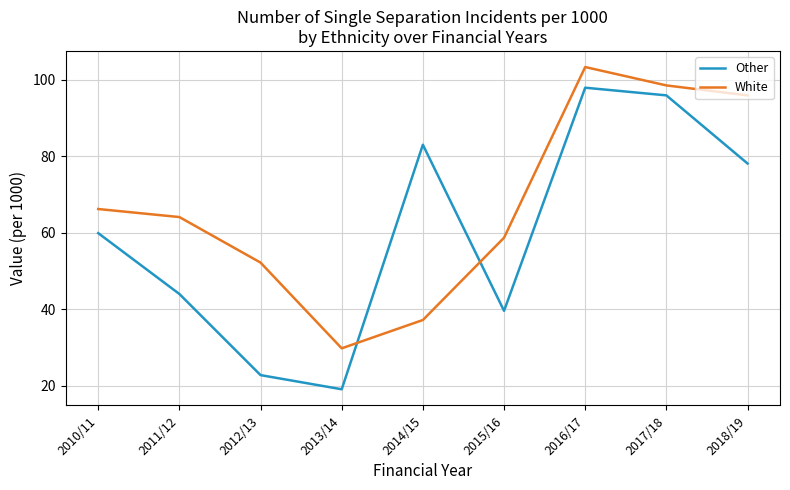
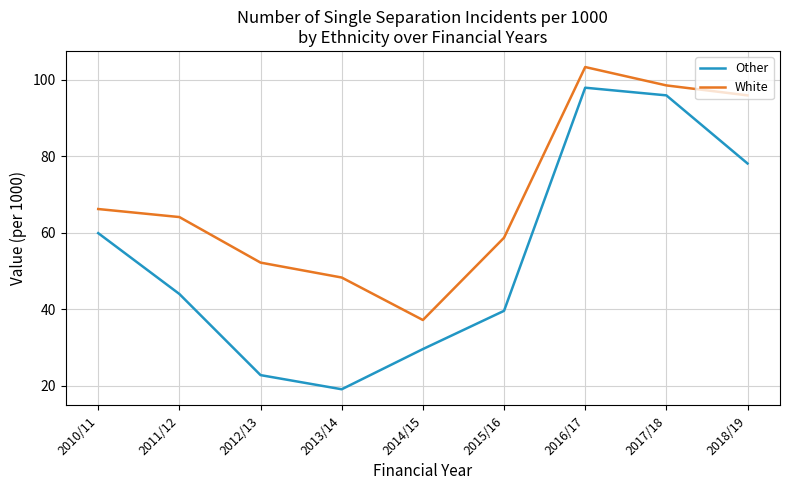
  {
    "Other": {
      "2010/11": 60,
      "2011/12": 44,
      "2012/13": 23,
      "2013/14": 19,
-     "2014/15": 83,
+     "2014/15": 30,
      "2015/16": 40,
      "2016/17": 98,
      "2017/18": 96,
      "2018/19": 78
    },
    "White": {
      "2010/11": 66,
      "2011/12": 64,
      "2012/13": 52,
-     "2013/14": 30,
+     "2013/14": 48,
      "2014/15": 37,
      "2015/16": 59,
      "2016/17": 103,
      "2017/18": 99
    }
  }
